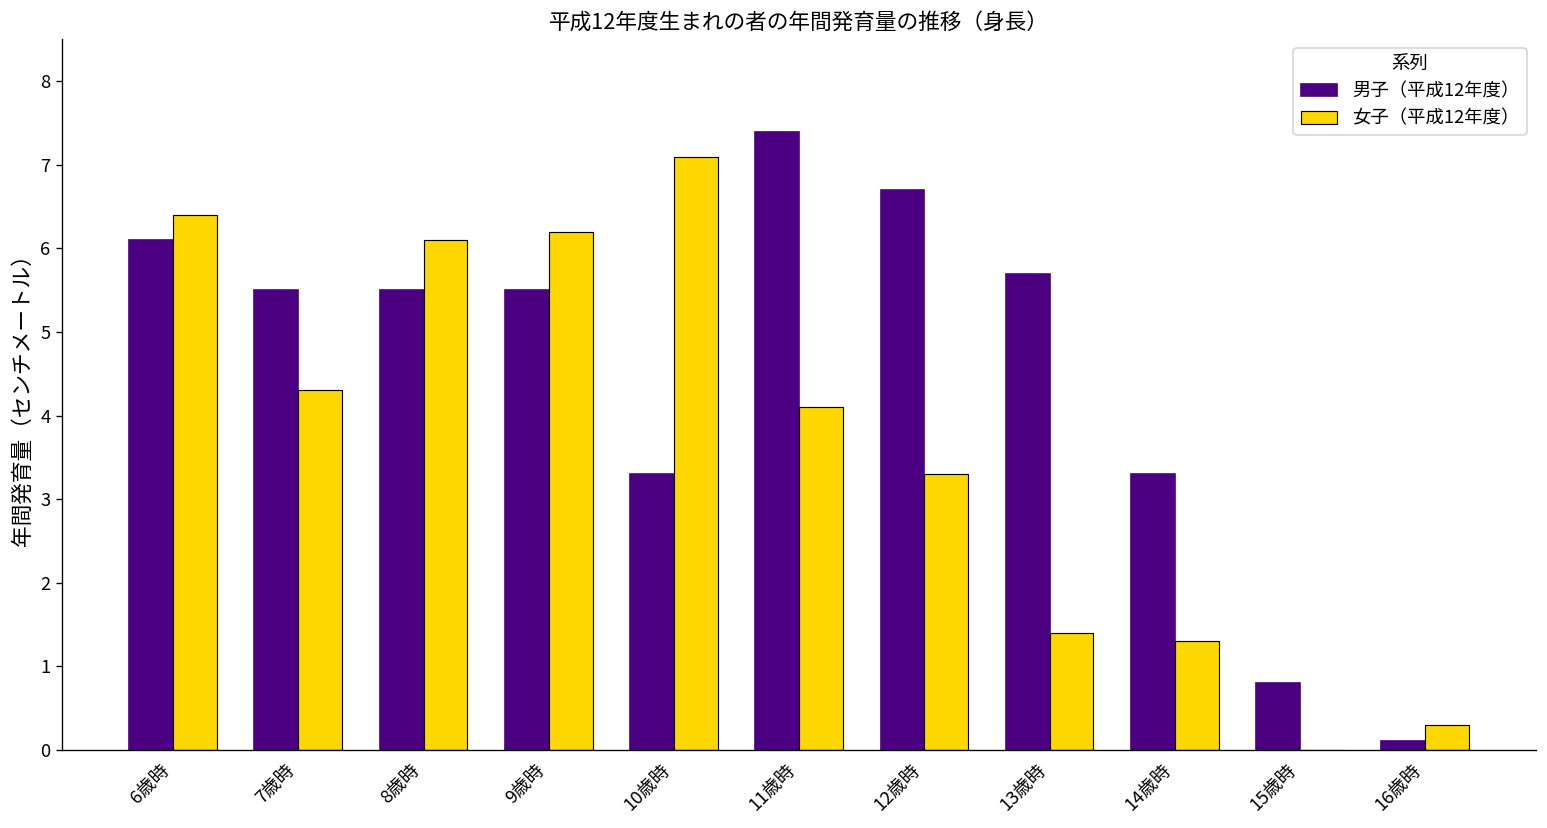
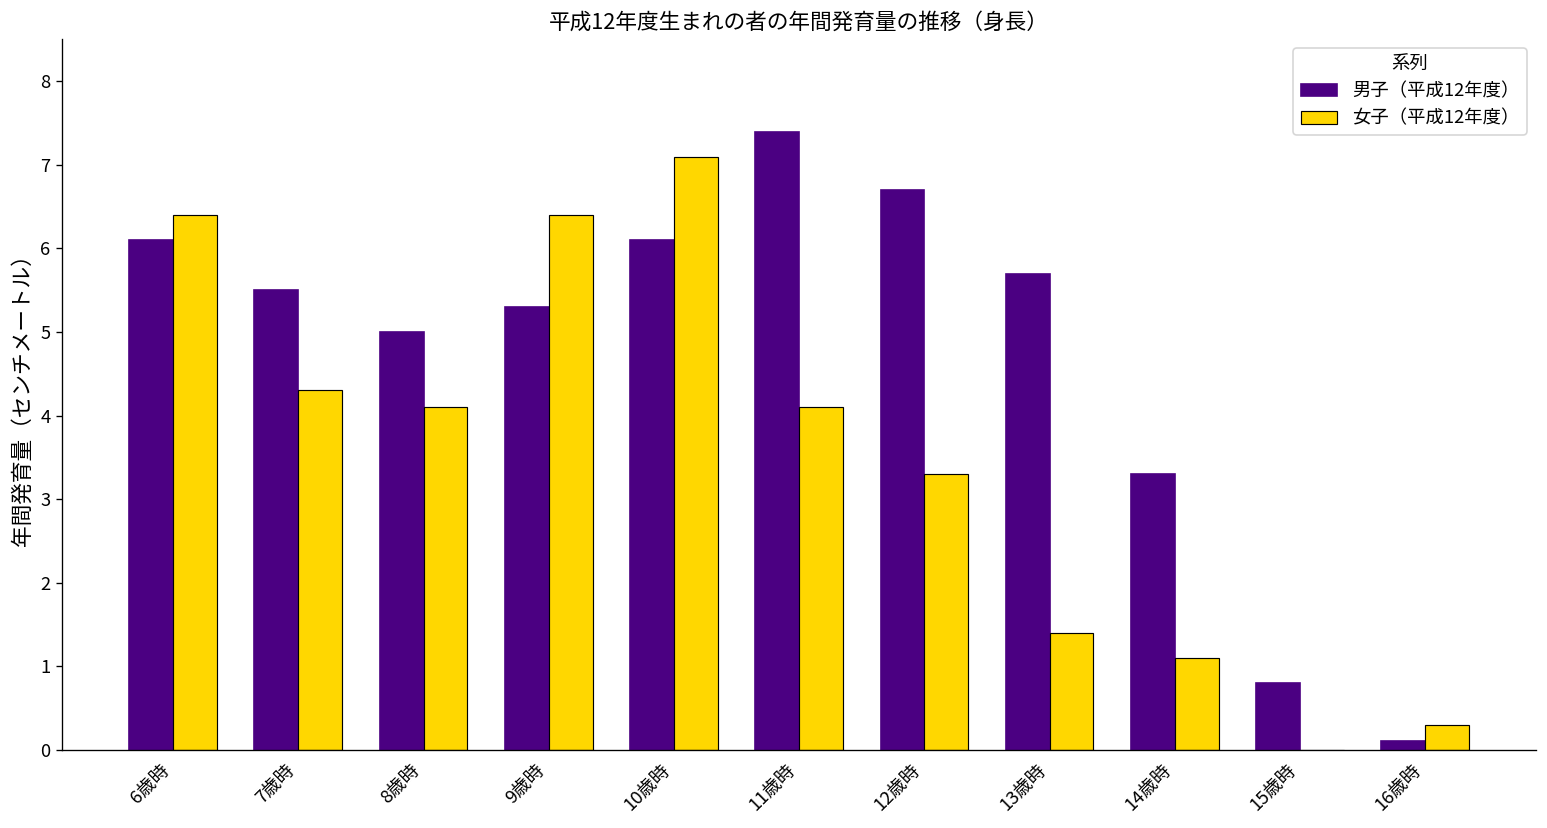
  {
    "男子（平成12年度）": {
      "6歳時": 6.1,
      "7歳時": 5.5,
-     "8歳時": 5.5,
-     "9歳時": 5.5,
-     "10歳時": 3.3,
+     "8歳時": 5.0,
+     "9歳時": 5.3,
+     "10歳時": 6.1,
      "11歳時": 7.4,
      "12歳時": 6.7,
      "13歳時": 5.7,
      "14歳時": 3.3,
      "15歳時": 0.8,
      "16歳時": 0.1
    },
    "女子（平成12年度）": {
      "6歳時": 6.4,
      "7歳時": 4.3,
-     "8歳時": 6.1,
-     "9歳時": 6.2,
+     "8歳時": 4.1,
+     "9歳時": 6.4,
      "10歳時": 7.1,
      "11歳時": 4.1,
      "12歳時": 3.3,
      "13歳時": 1.4,
-     "14歳時": 1.3,
+     "14歳時": 1.1,
      "15歳時": 0.0,
      "16歳時": 0.3
    }
  }
